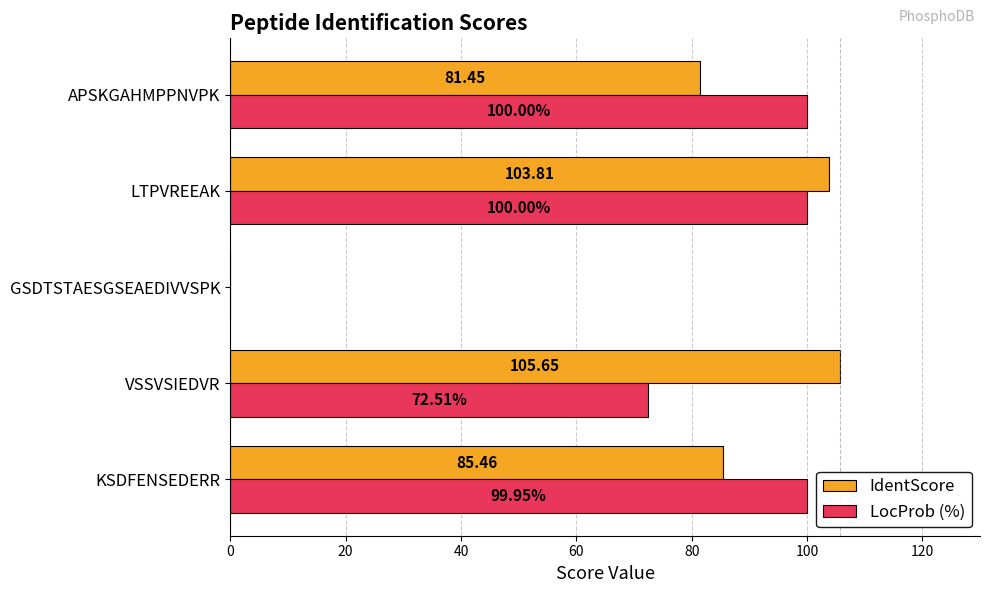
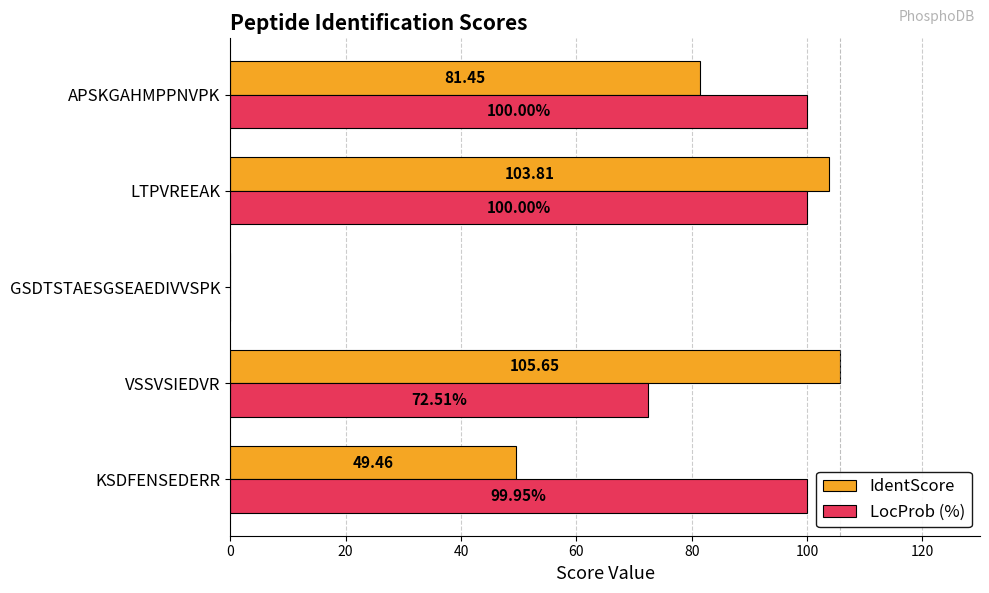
  {
    "IdentScore": {
      "APSKGAHMPPNVPK": "81.45",
      "LTPVREEAK": "103.81",
      "VSSVSIEDVR": "105.65",
-     "KSDFENSEDERR": "85.46"
+     "KSDFENSEDERR": "49.46"
    },
    "LocProb (%)": {
      "APSKGAHMPPNVPK": "100.00%",
      "LTPVREEAK": "100.00%",
      "VSSVSIEDVR": "72.51%",
      "KSDFENSEDERR": "99.95%"
    }
  }
